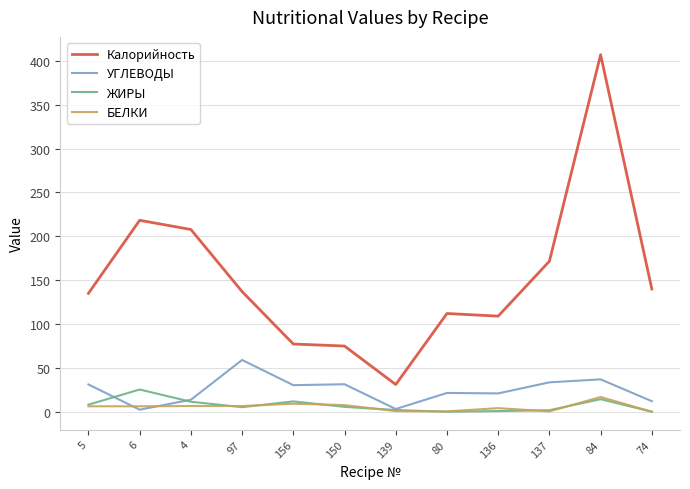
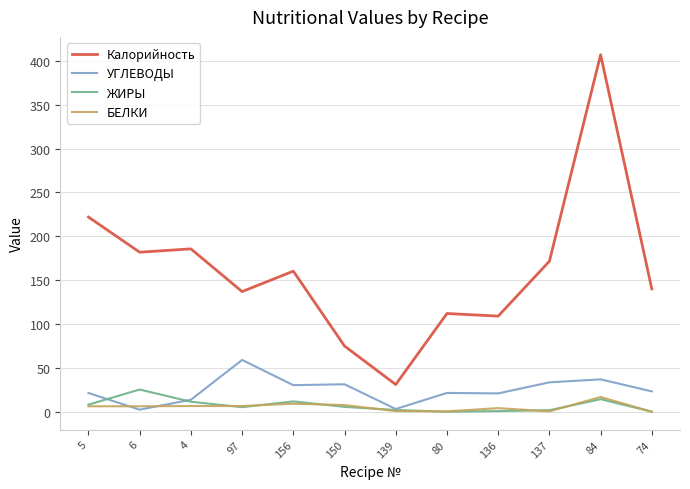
  {
    "Калорийность": {
-     "5": 140,
-     "6": 220,
-     "4": 210,
+     "5": 220,
+     "6": 180,
+     "4": 190,
      "97": 140,
-     "156": 80,
+     "156": 160,
      "150": 70,
      "139": 30,
      "80": 110,
      "136": 110,
      "137": 170,
      "84": 410,
      "74": 140
    },
    "УГЛЕВОДЫ": {
-     "5": 30,
+     "5": 20,
      "6": 0,
      "97": 60,
      "156": 30,
      "150": 30,
      "80": 20,
      "136": 20,
      "137": 30,
      "84": 40,
-     "74": 10
+     "74": 20
    },
    "ЖИРЫ": {
      "6": 30,
      "136": 0
    },
    "БЕЛКИ": {
      "6": 10,
      "4": 10,
      "136": 0
    }
  }
